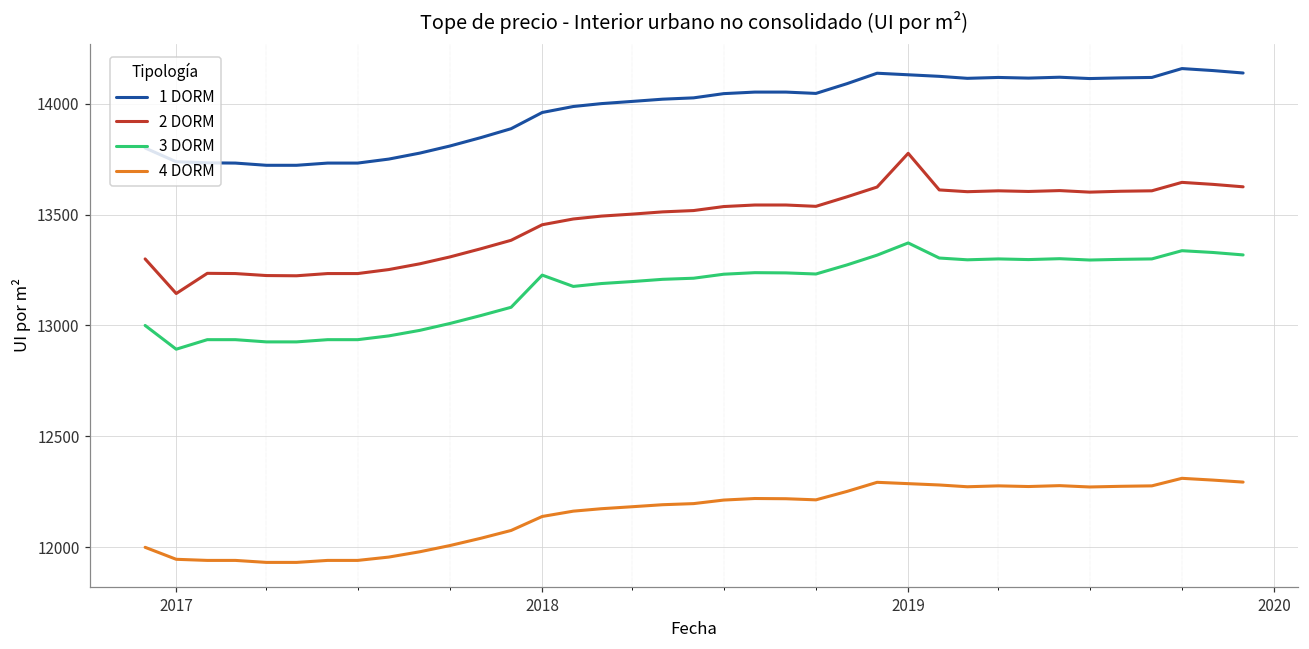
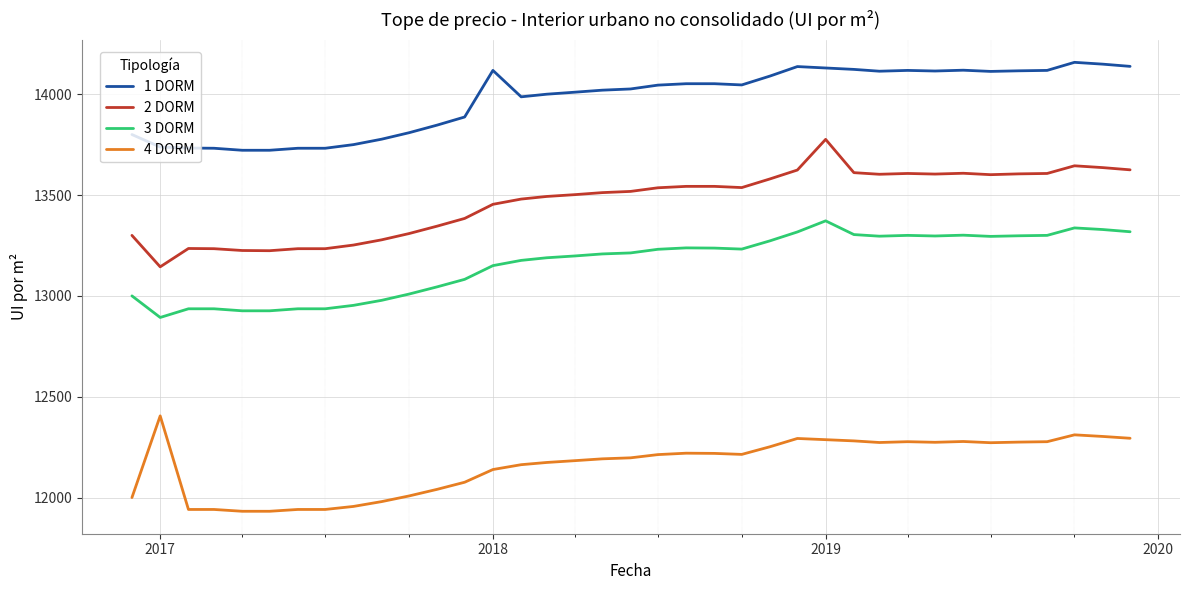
  {
    "1 DORM": {
-     "2018": 13960,
+     "2018": 14120,
      "2019": 14130
    },
    "2 DORM": {
      "2017": 13140,
      "2018": 13450,
      "2019": 13780
    },
    "3 DORM": {
      "2017": 12890,
-     "2018": 13230,
+     "2018": 13150,
      "2019": 13370
    },
    "4 DORM": {
-     "2017": 11950,
+     "2017": 12410,
      "2018": 12140,
      "2019": 12290
    }
  }
